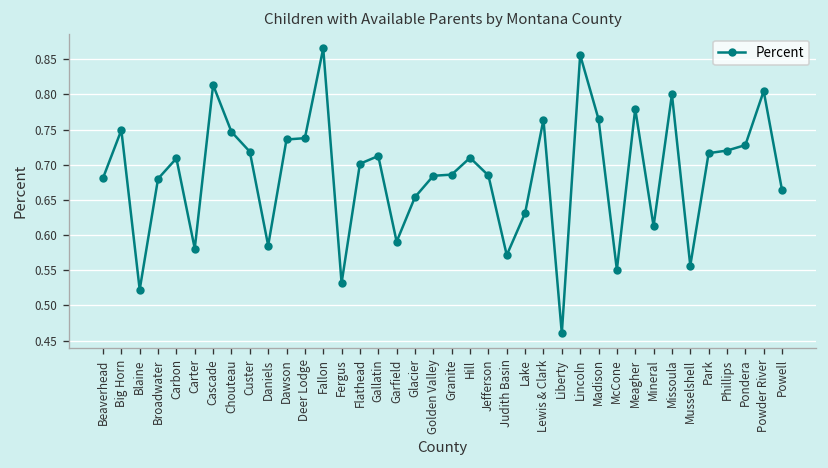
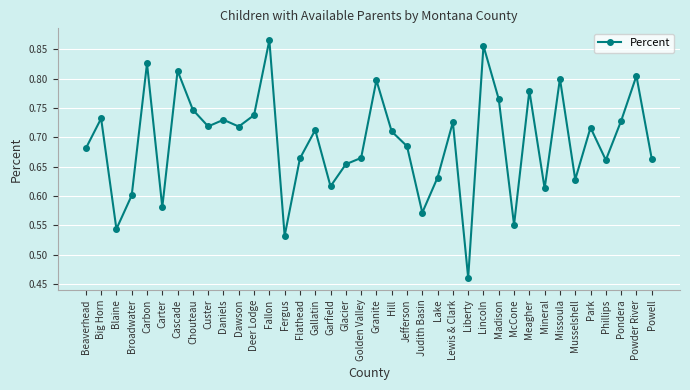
  {
    "Beaverhead": 0.68,
-   "Big Horn": 0.75,
-   "Blaine": 0.52,
-   "Broadwater": 0.68,
-   "Carbon": 0.71,
+   "Big Horn": 0.73,
+   "Blaine": 0.54,
+   "Broadwater": 0.60,
+   "Carbon": 0.83,
    "Carter": 0.58,
    "Cascade": 0.81,
    "Chouteau": 0.75,
    "Custer": 0.72,
-   "Daniels": 0.59,
-   "Dawson": 0.74,
+   "Daniels": 0.73,
+   "Dawson": 0.72,
    "Deer Lodge": 0.74,
    "Fallon": 0.87,
    "Fergus": 0.53,
-   "Flathead": 0.70,
+   "Flathead": 0.66,
    "Gallatin": 0.71,
-   "Garfield": 0.59,
+   "Garfield": 0.62,
    "Glacier": 0.65,
-   "Golden Valley": 0.68,
-   "Granite": 0.69,
+   "Golden Valley": 0.66,
+   "Granite": 0.80,
    "Hill": 0.71,
    "Jefferson": 0.68,
    "Judith Basin": 0.57,
    "Lake": 0.63,
-   "Lewis & Clark": 0.76,
+   "Lewis & Clark": 0.73,
    "Liberty": 0.46,
    "Lincoln": 0.86,
    "Madison": 0.77,
    "McCone": 0.55,
    "Meagher": 0.78,
    "Mineral": 0.61,
    "Missoula": 0.80,
-   "Musselshell": 0.56,
+   "Musselshell": 0.63,
    "Park": 0.72,
-   "Phillips": 0.72,
+   "Phillips": 0.66,
    "Pondera": 0.73,
    "Powder River": 0.80,
    "Powell": 0.66
  }
